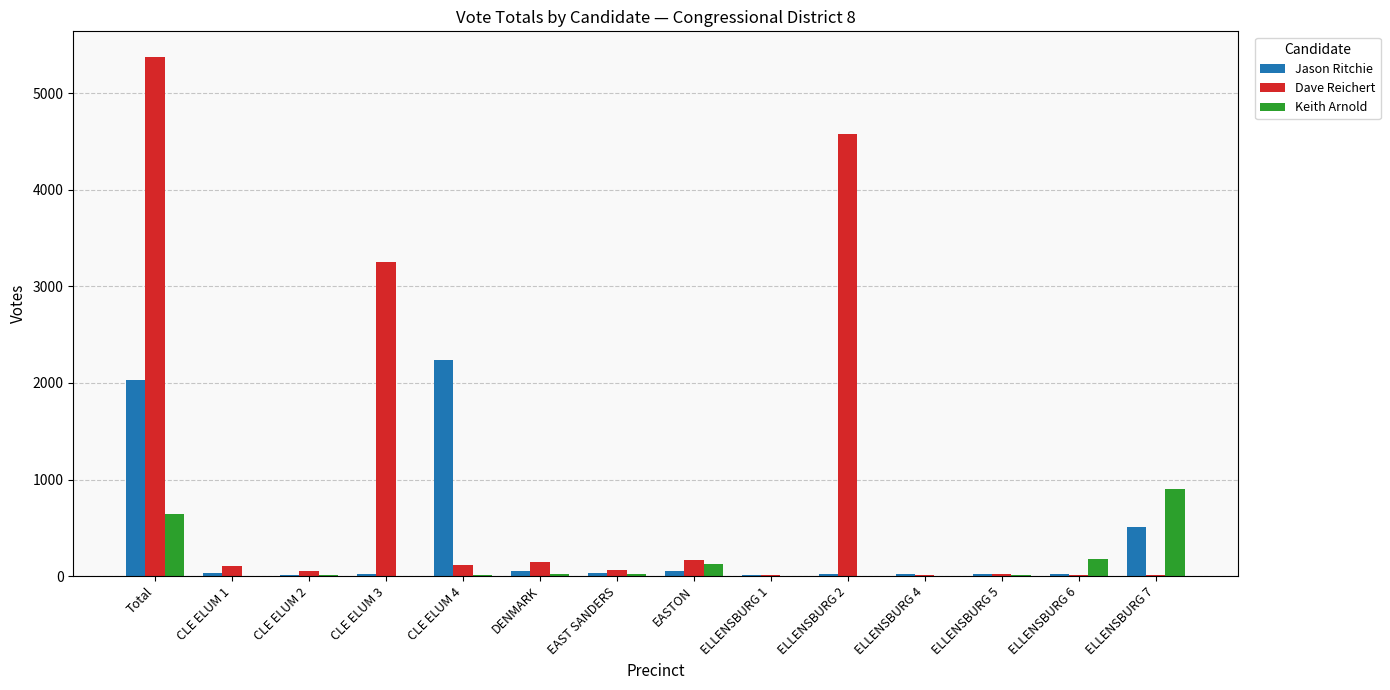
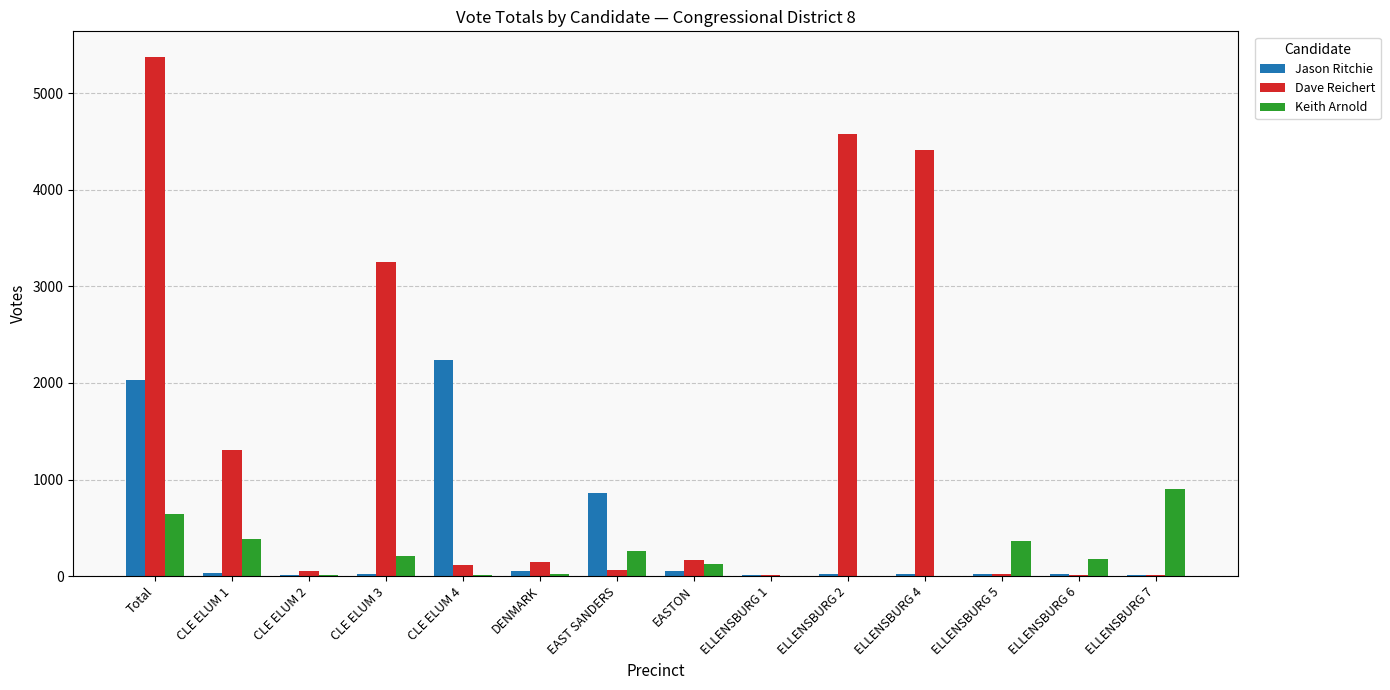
  {
    "Jason Ritchie": {
      "Total": 2000,
      "CLE ELUM 1": 0,
      "CLE ELUM 4": 2200,
      "DENMARK": 100,
-     "EAST SANDERS": 0,
+     "EAST SANDERS": 900,
      "EASTON": 100,
      "ELLENSBURG 5": 0,
-     "ELLENSBURG 7": 500
+     "ELLENSBURG 7": 0
    },
    "Dave Reichert": {
      "Total": 5400,
-     "CLE ELUM 1": 100,
+     "CLE ELUM 1": 1300,
      "CLE ELUM 2": 100,
      "CLE ELUM 3": 3300,
      "CLE ELUM 4": 100,
      "DENMARK": 100,
      "EAST SANDERS": 100,
      "EASTON": 200,
      "ELLENSBURG 2": 4600,
-     "ELLENSBURG 4": 0
+     "ELLENSBURG 4": 4400
    },
    "Keith Arnold": {
      "Total": 600,
-     "CLE ELUM 1": 0,
-     "CLE ELUM 3": 0,
-     "EAST SANDERS": 0,
+     "CLE ELUM 1": 400,
+     "CLE ELUM 3": 200,
+     "EAST SANDERS": 300,
      "EASTON": 100,
-     "ELLENSBURG 5": 0,
+     "ELLENSBURG 5": 400,
      "ELLENSBURG 6": 200,
      "ELLENSBURG 7": 900
    }
  }
